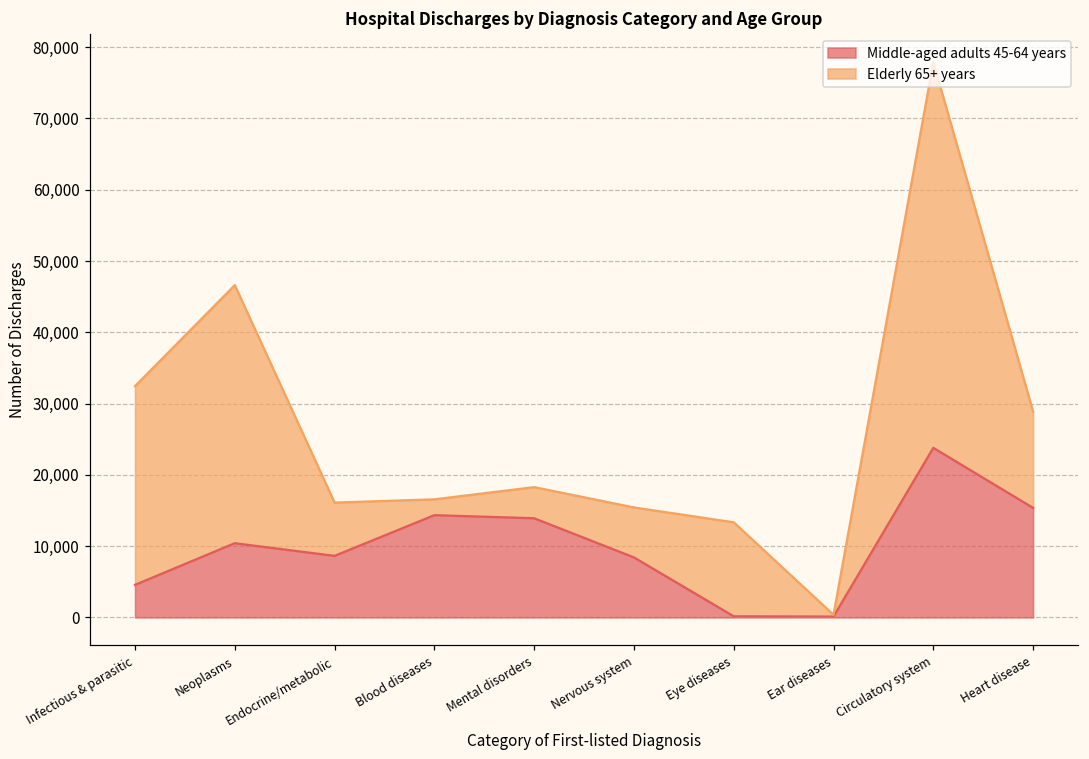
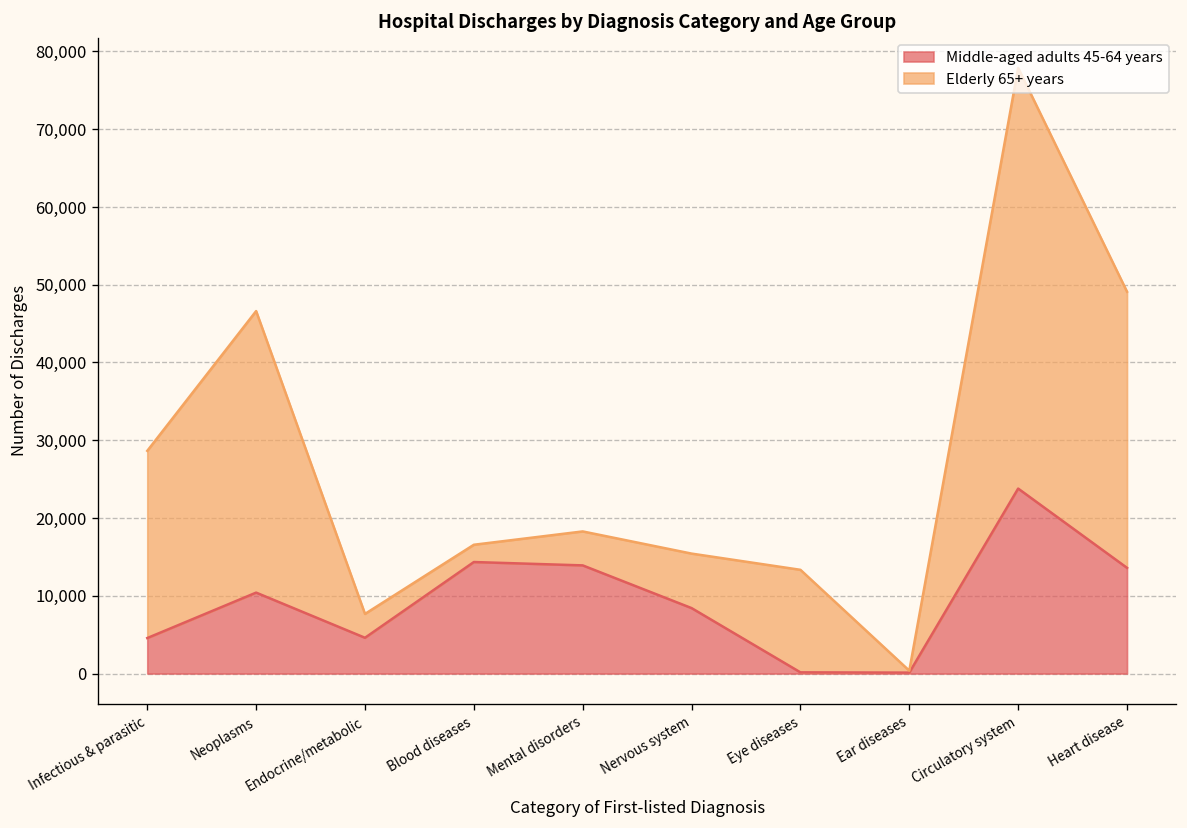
  {
    "Middle-aged adults 45-64 years": {
      "Infectious & parasitic": "5,000",
      "Neoplasms": "10,000",
-     "Endocrine/metabolic": "9,000",
+     "Endocrine/metabolic": "5,000",
      "Blood diseases": "14,000",
      "Mental disorders": "14,000",
      "Nervous system": "8,000",
      "Eye diseases": "0",
      "Circulatory system": "24,000",
-     "Heart disease": "15,000"
+     "Heart disease": "14,000"
    },
    "Elderly 65+ years": {
-     "Infectious & parasitic": "28,000",
+     "Infectious & parasitic": "24,000",
      "Neoplasms": "36,000",
-     "Endocrine/metabolic": "7,000",
+     "Endocrine/metabolic": "3,000",
      "Blood diseases": "2,000",
      "Mental disorders": "4,000",
      "Nervous system": "7,000",
      "Eye diseases": "13,000",
-     "Heart disease": "14,000"
+     "Heart disease": "36,000"
    }
  }
